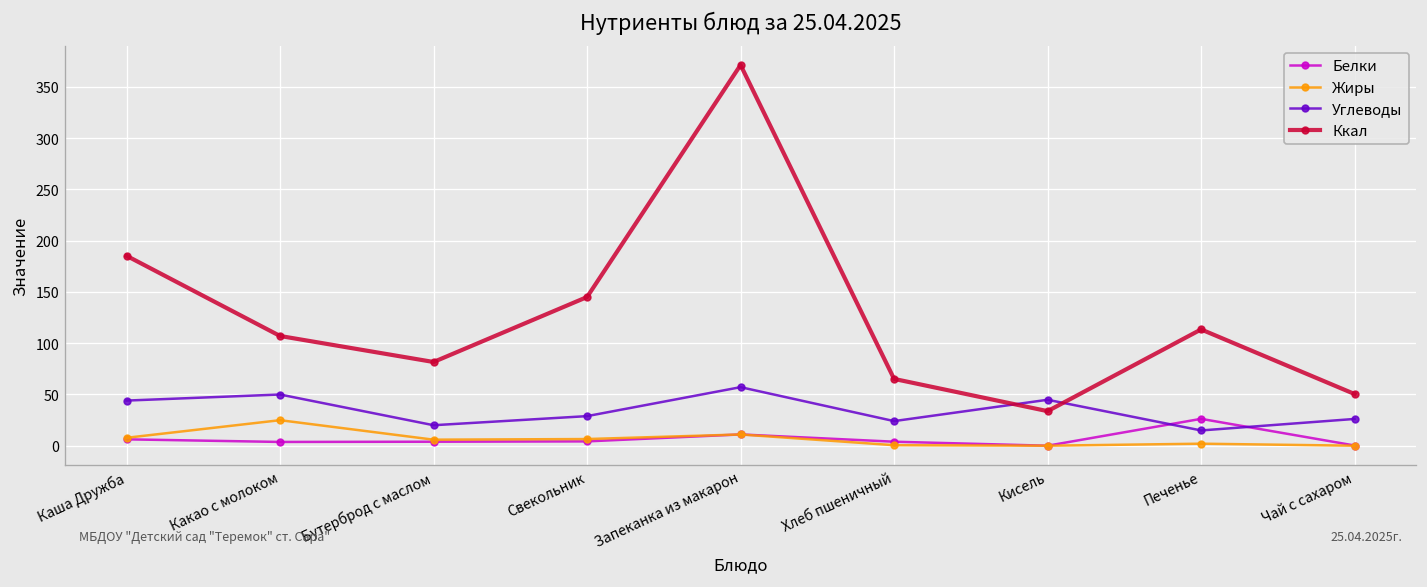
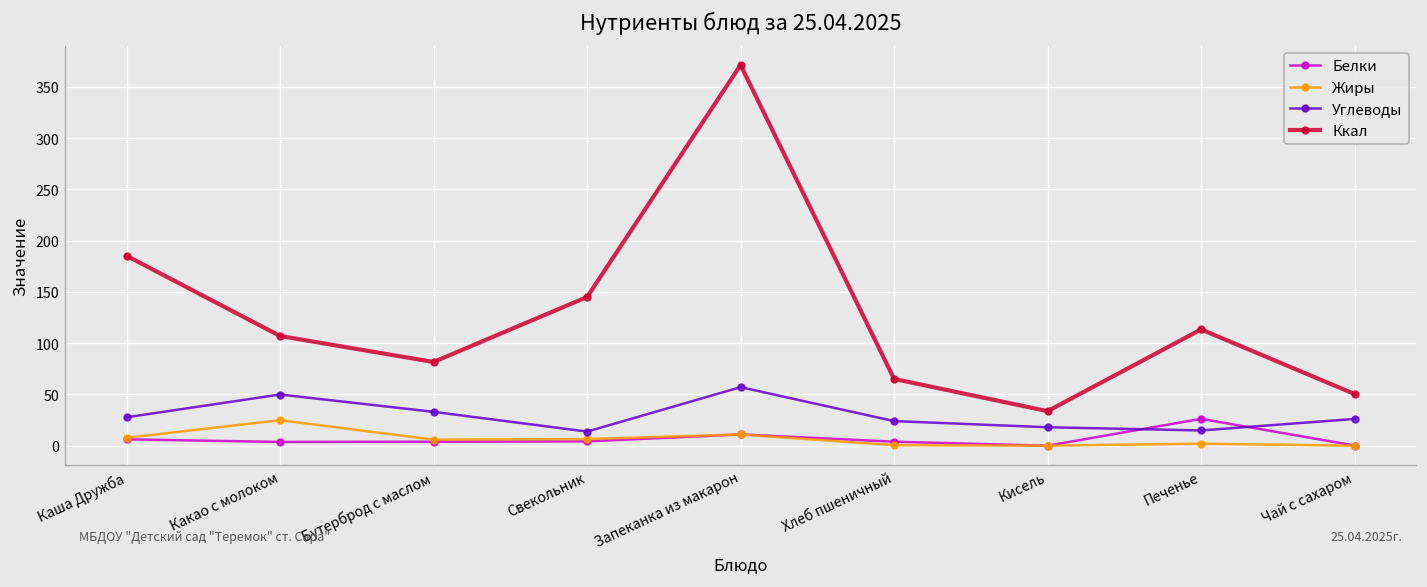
  {
    "Белки": {
      "Какао с молоком": 0,
      "Хлеб пшеничный": 0,
      "Печенье": 30
    },
    "Жиры": {
      "Какао с молоком": 20,
      "Хлеб пшеничный": 0,
      "Печенье": 0
    },
    "Углеводы": {
-     "Каша Дружба": 40,
+     "Каша Дружба": 30,
      "Какао с молоком": 50,
-     "Бутерброд с маслом": 20,
-     "Свекольник": 30,
+     "Бутерброд с маслом": 30,
+     "Свекольник": 10,
      "Запеканка из макарон": 60,
      "Хлеб пшеничный": 20,
-     "Кисель": 40,
+     "Кисель": 20,
      "Печенье": 10,
      "Чай с сахаром": 30
    },
    "Ккал": {
      "Каша Дружба": 190,
      "Какао с молоком": 110,
      "Бутерброд с маслом": 80,
      "Свекольник": 150,
      "Запеканка из макарон": 370,
      "Хлеб пшеничный": 70,
      "Кисель": 30,
      "Печенье": 110,
      "Чай с сахаром": 50
    }
  }
